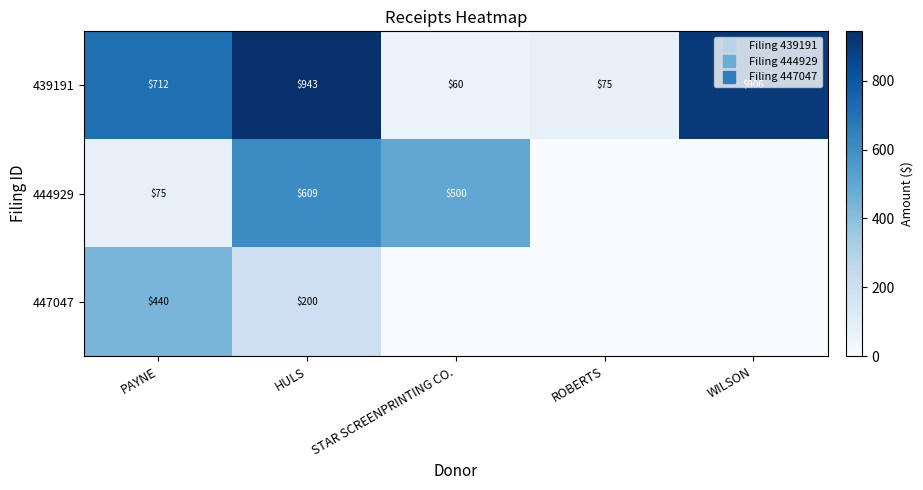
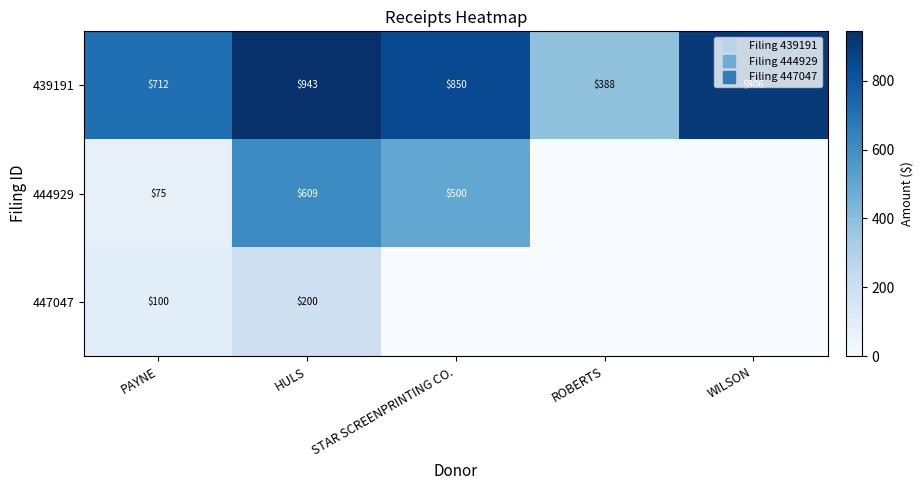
  {
    "439191": {
      "PAYNE": "$712",
      "HULS": "$943",
-     "STAR SCREENPRINTING CO.": "$60",
-     "ROBERTS": "$75"
+     "STAR SCREENPRINTING CO.": "$850",
+     "ROBERTS": "$388"
    },
    "444929": {
      "PAYNE": "$75",
      "HULS": "$609",
      "STAR SCREENPRINTING CO.": "$500"
    },
    "447047": {
-     "PAYNE": "$440",
+     "PAYNE": "$100",
      "HULS": "$200"
    }
  }
